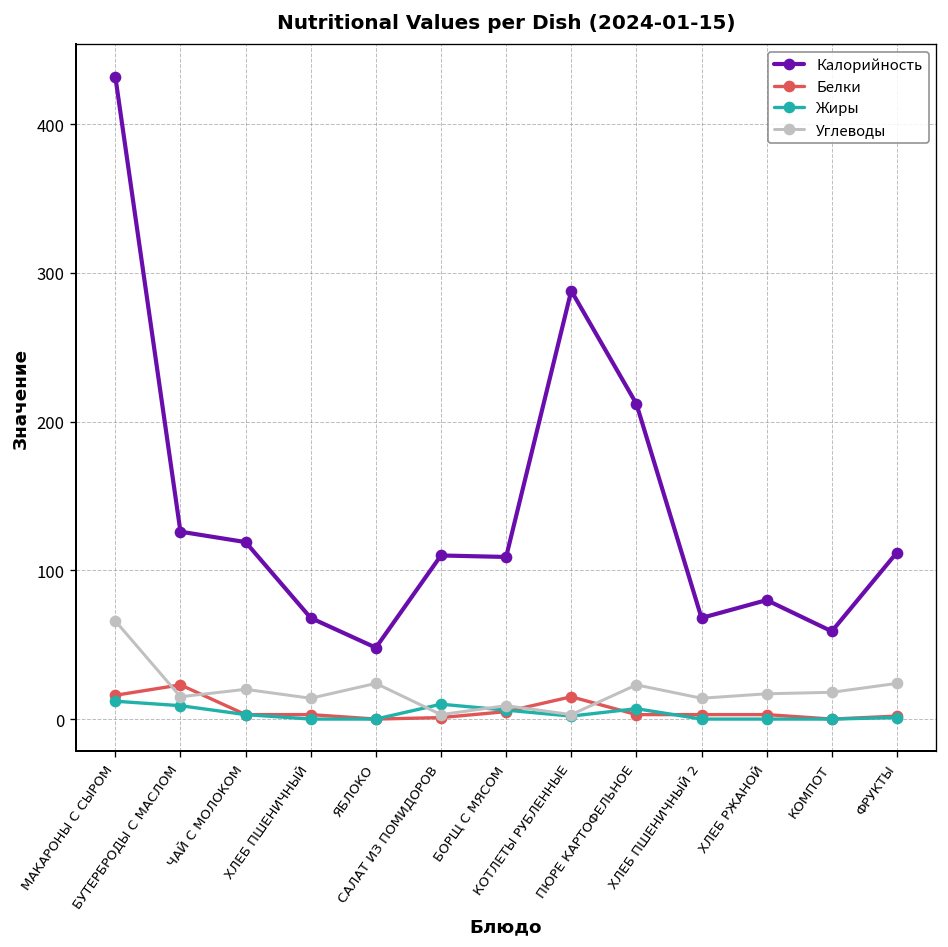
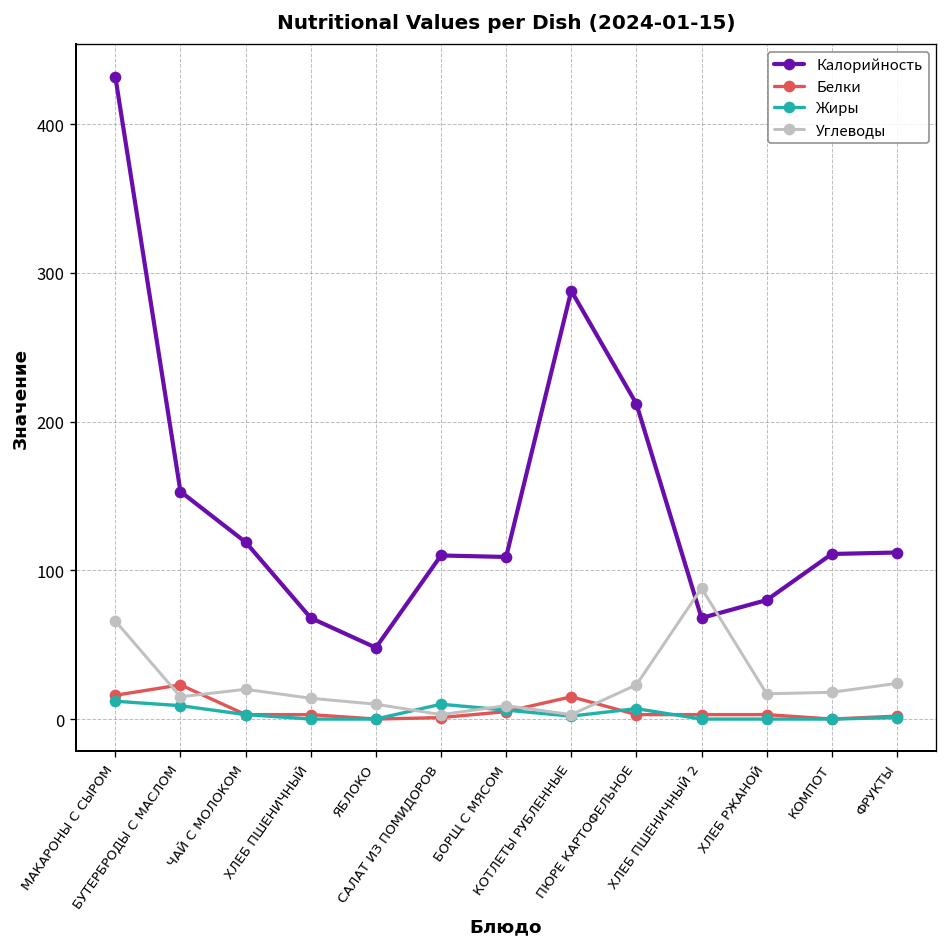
  {
    "Калорийность": {
      "МАКАРОНЫ С СЫРОМ": 432,
-     "БУТЕРБРОДЫ С МАСЛОМ": 126,
+     "БУТЕРБРОДЫ С МАСЛОМ": 153,
      "ЧАЙ С МОЛОКОМ": 119,
      "ХЛЕБ ПШЕНИЧНЫЙ": 68,
      "ЯБЛОКО": 48,
      "САЛАТ ИЗ ПОМИДОРОВ": 110,
      "БОРЩ С МЯСОМ": 109,
      "КОТЛЕТЫ РУБЛЕННЫЕ": 288,
      "ПЮРЕ КАРТОФЕЛЬНОЕ": 212,
      "ХЛЕБ ПШЕНИЧНЫЙ 2": 68,
      "ХЛЕБ РЖАНОЙ": 80,
-     "КОМПОТ": 59,
+     "КОМПОТ": 111,
      "ФРУКТЫ": 112
    },
    "Белки": {
      "МАКАРОНЫ С СЫРОМ": 16,
      "БУТЕРБРОДЫ С МАСЛОМ": 23,
      "ХЛЕБ ПШЕНИЧНЫЙ": 3,
      "КОТЛЕТЫ РУБЛЕННЫЕ": 15,
      "ПЮРЕ КАРТОФЕЛЬНОЕ": 3,
      "ХЛЕБ ПШЕНИЧНЫЙ 2": 3,
      "ХЛЕБ РЖАНОЙ": 3
    },
    "Жиры": {
      "МАКАРОНЫ С СЫРОМ": 12,
      "БУТЕРБРОДЫ С МАСЛОМ": 9,
      "ХЛЕБ ПШЕНИЧНЫЙ": 0,
      "САЛАТ ИЗ ПОМИДОРОВ": 10,
      "ПЮРЕ КАРТОФЕЛЬНОЕ": 7,
      "ХЛЕБ ПШЕНИЧНЫЙ 2": 0,
      "ХЛЕБ РЖАНОЙ": 0
    },
    "Углеводы": {
      "МАКАРОНЫ С СЫРОМ": 66,
      "БУТЕРБРОДЫ С МАСЛОМ": 15,
      "ЧАЙ С МОЛОКОМ": 20,
      "ХЛЕБ ПШЕНИЧНЫЙ": 14,
-     "ЯБЛОКО": 24,
+     "ЯБЛОКО": 10,
      "БОРЩ С МЯСОМ": 9,
      "ПЮРЕ КАРТОФЕЛЬНОЕ": 23,
-     "ХЛЕБ ПШЕНИЧНЫЙ 2": 14,
+     "ХЛЕБ ПШЕНИЧНЫЙ 2": 88,
      "ХЛЕБ РЖАНОЙ": 17,
      "КОМПОТ": 18,
      "ФРУКТЫ": 24
    }
  }
